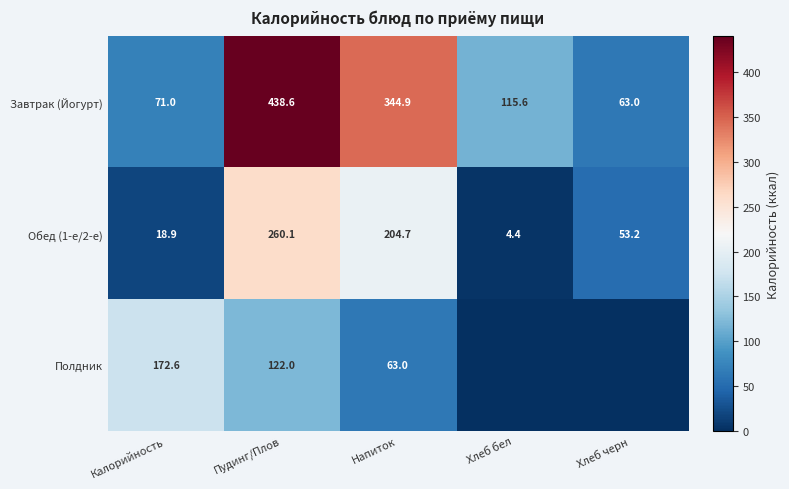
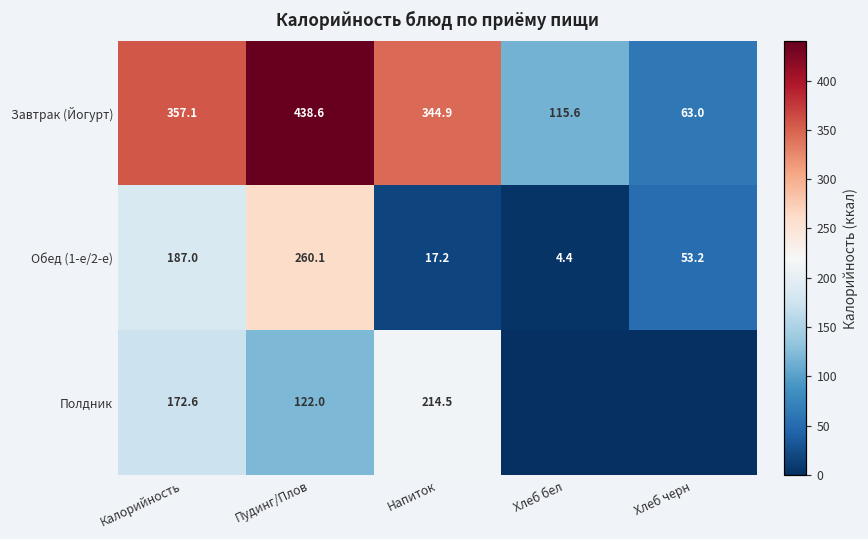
  {
    "Завтрак (Йогурт)": {
-     "Калорийность": 71.0,
+     "Калорийность": 357.1,
      "Пудинг/Плов": 438.6,
      "Напиток": 344.9,
      "Хлеб бел": 115.6,
      "Хлеб черн": 63.0
    },
    "Обед (1-е/2-е)": {
-     "Калорийность": 18.9,
+     "Калорийность": 187.0,
      "Пудинг/Плов": 260.1,
-     "Напиток": 204.7,
+     "Напиток": 17.2,
      "Хлеб бел": 4.4,
      "Хлеб черн": 53.2
    },
    "Полдник": {
      "Калорийность": 172.6,
      "Пудинг/Плов": 122.0,
-     "Напиток": 63.0
+     "Напиток": 214.5
    }
  }
